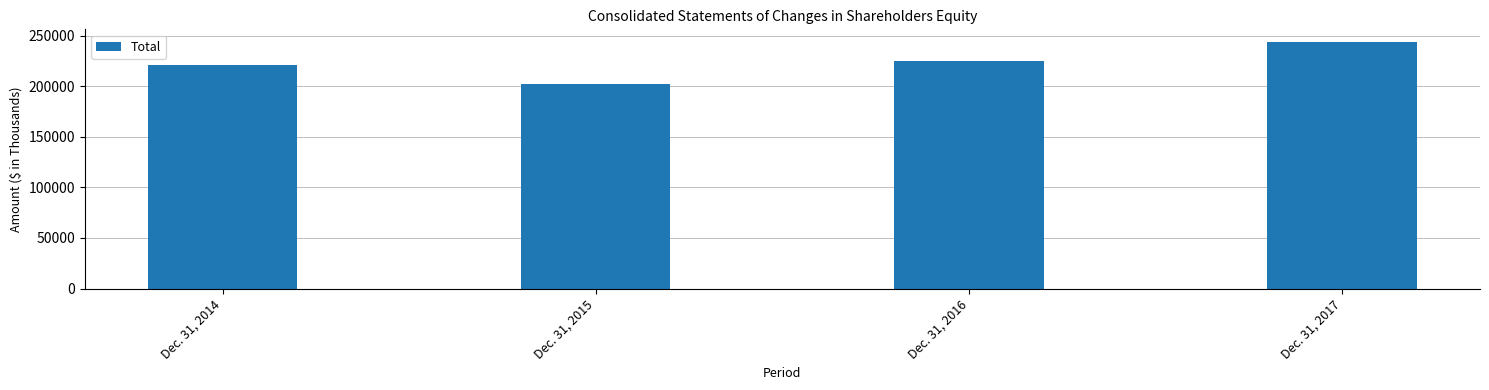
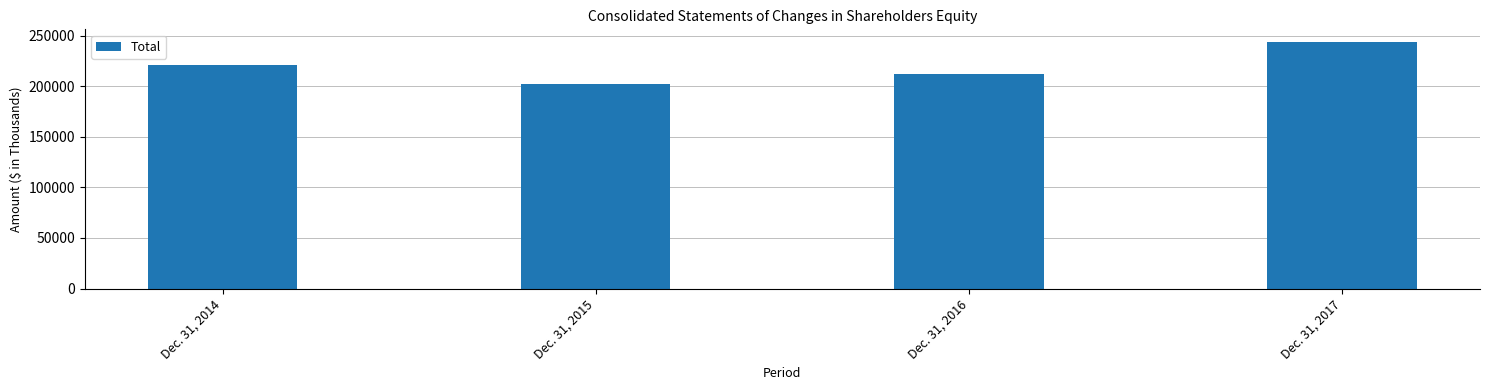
  {
    "Dec. 31, 2014": 220000,
    "Dec. 31, 2015": 202000,
-   "Dec. 31, 2016": 225000,
+   "Dec. 31, 2016": 212000,
    "Dec. 31, 2017": 244000
  }
